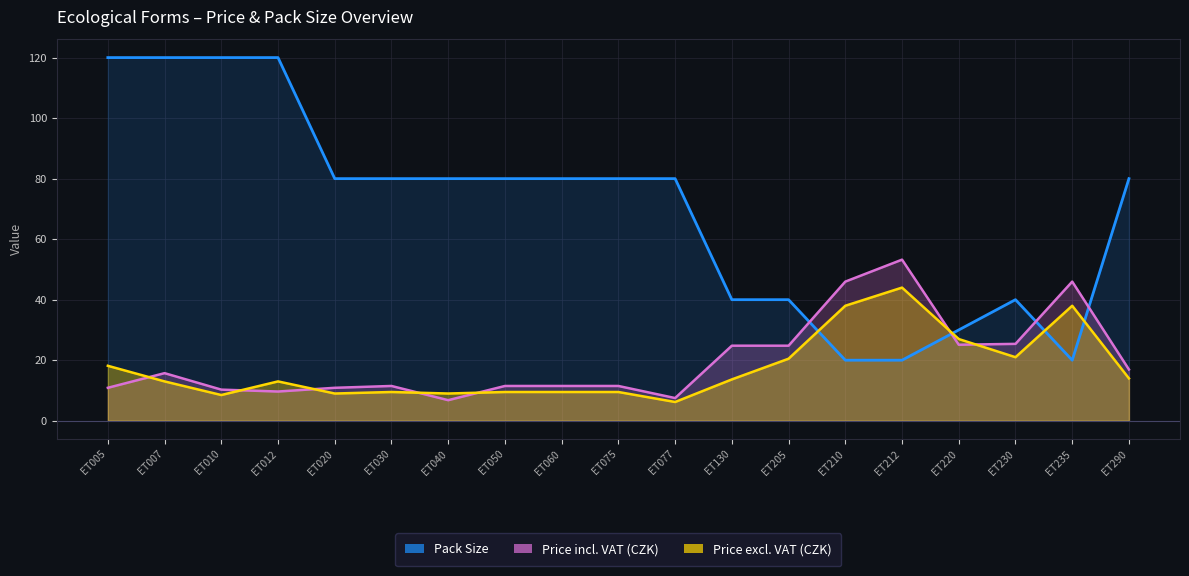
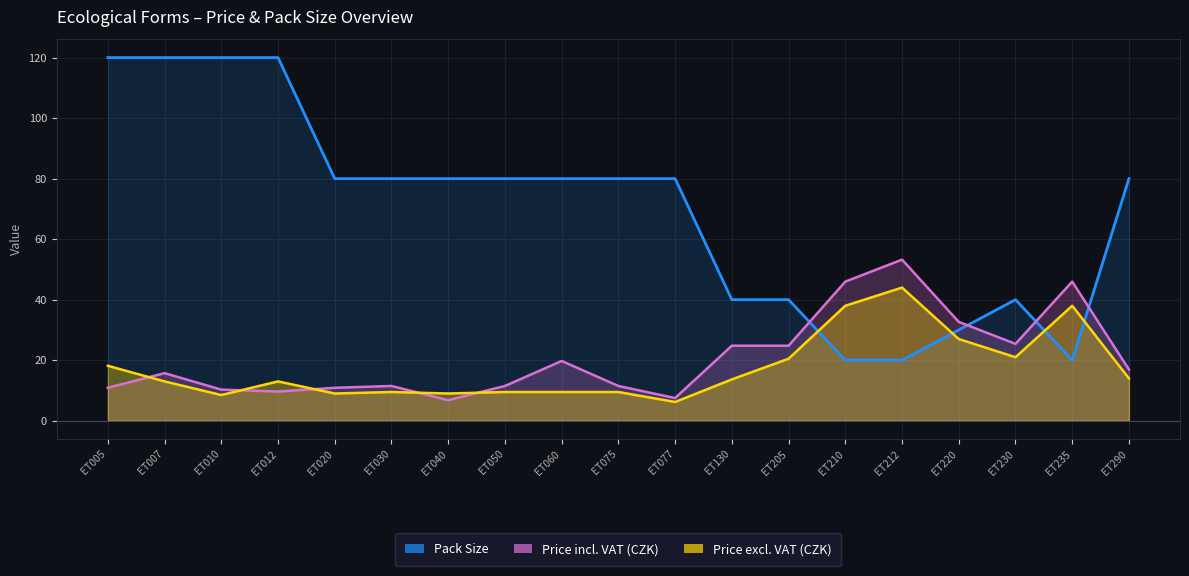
  {
    "Pack Size": {
      "ET005": 120,
      "ET007": 120,
      "ET010": 120,
      "ET012": 120,
      "ET020": 80,
      "ET030": 80,
      "ET040": 80,
      "ET050": 80,
      "ET060": 80,
      "ET075": 80,
      "ET077": 80,
      "ET130": 40,
      "ET205": 40,
      "ET210": 20,
      "ET212": 20,
      "ET220": 30,
      "ET230": 40,
      "ET235": 20,
      "ET290": 80
    },
    "Price incl. VAT (CZK)": {
      "ET005": 11,
      "ET007": 16,
      "ET010": 10,
      "ET012": 10,
      "ET020": 11,
      "ET030": 11,
      "ET040": 7,
      "ET050": 11,
-     "ET060": 11,
+     "ET060": 20,
      "ET075": 11,
      "ET077": 7,
      "ET130": 25,
      "ET205": 25,
      "ET210": 46,
      "ET212": 53,
-     "ET220": 25,
+     "ET220": 33,
      "ET230": 25,
      "ET235": 46,
      "ET290": 17
    },
    "Price excl. VAT (CZK)": {
      "ET005": 18,
      "ET007": 13,
      "ET010": 8,
      "ET012": 13,
      "ET020": 9,
      "ET030": 9,
      "ET040": 9,
      "ET050": 9,
      "ET060": 9,
      "ET075": 9,
      "ET077": 6,
      "ET130": 14,
      "ET205": 20,
      "ET210": 38,
      "ET212": 44,
      "ET220": 27,
      "ET230": 21,
      "ET235": 38,
      "ET290": 14
    }
  }
